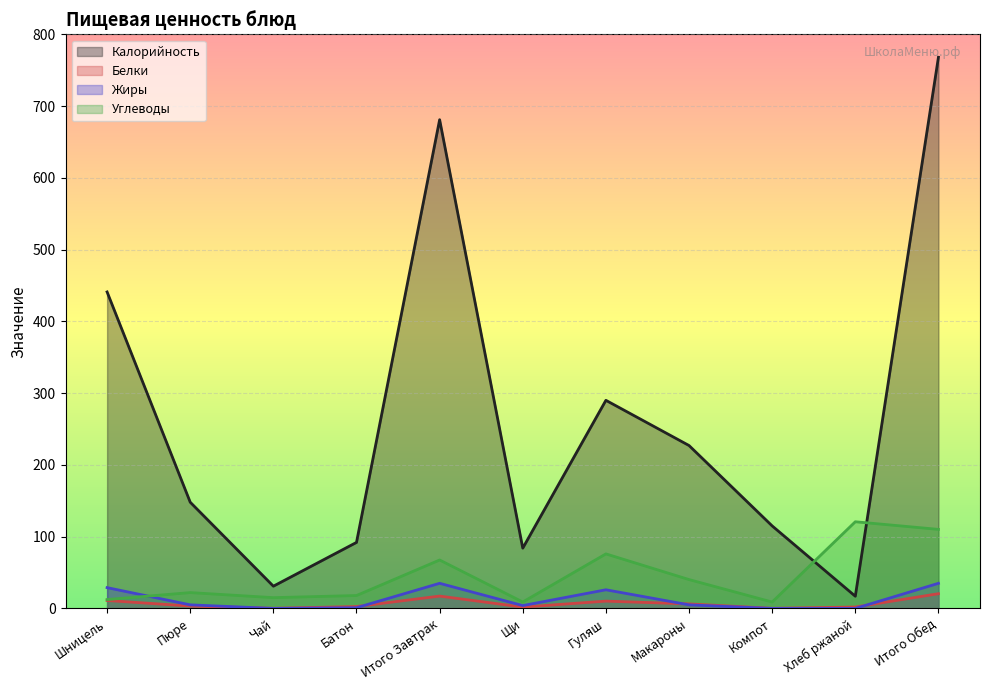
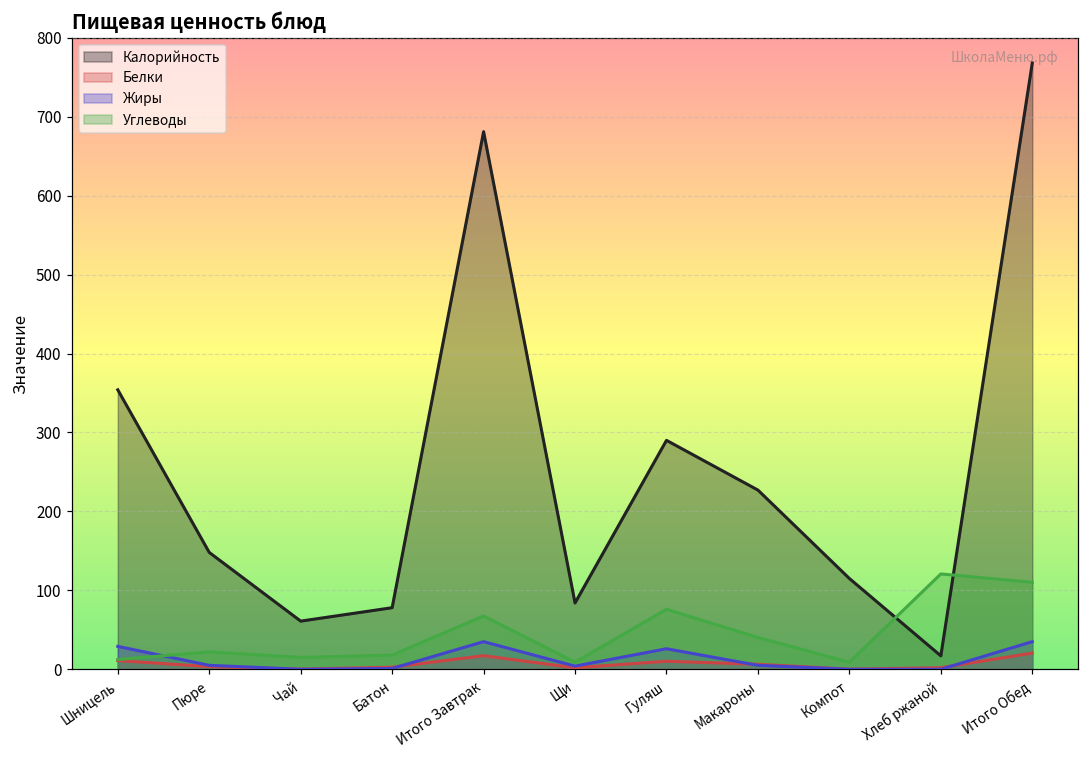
  {
    "Калорийность": {
-     "Шницель": 440,
+     "Шницель": 350,
      "Пюре": 150,
-     "Чай": 30,
-     "Батон": 90,
+     "Чай": 60,
+     "Батон": 80,
      "Итого Завтрак": 680,
      "Щи": 80,
      "Гуляш": 290,
      "Макароны": 230,
      "Компот": 120,
      "Хлеб ржаной": 20,
      "Итого Обед": 770
    },
    "Белки": {
      "Итого Завтрак": 20,
      "Гуляш": 10,
      "Итого Обед": 20
    },
    "Жиры": {
      "Шницель": 30,
      "Итого Завтрак": 40,
      "Гуляш": 30,
      "Итого Обед": 40
    },
    "Углеводы": {
      "Пюре": 20,
      "Чай": 20,
      "Батон": 20,
      "Итого Завтрак": 70,
      "Щи": 10,
      "Гуляш": 80,
      "Макароны": 40,
      "Компот": 10,
      "Хлеб ржаной": 120,
      "Итого Обед": 110
    }
  }
